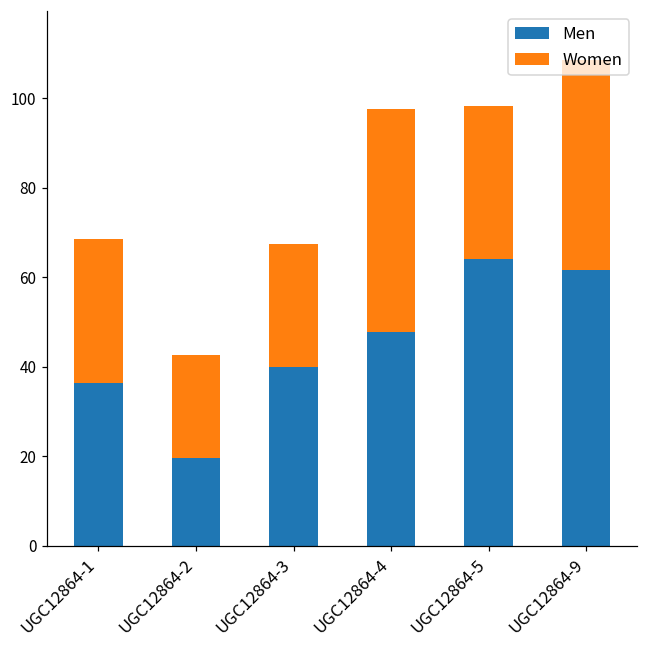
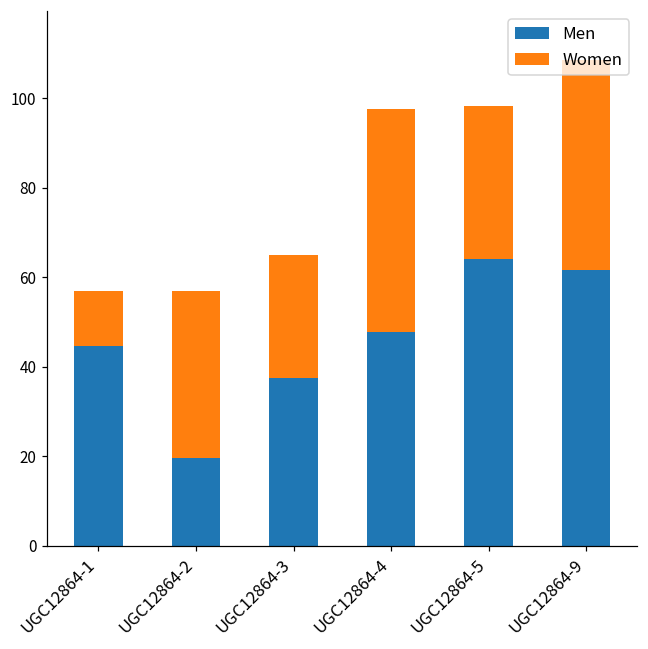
  {
    "Men": {
-     "UGC12864-1": 36,
+     "UGC12864-1": 45,
      "UGC12864-2": 20,
-     "UGC12864-3": 40,
+     "UGC12864-3": 38,
      "UGC12864-4": 48,
      "UGC12864-5": 64,
      "UGC12864-9": 62
    },
    "Women": {
-     "UGC12864-1": 32,
-     "UGC12864-2": 23,
+     "UGC12864-1": 12,
+     "UGC12864-2": 37,
      "UGC12864-3": 27,
      "UGC12864-4": 50,
      "UGC12864-5": 34
    }
  }
